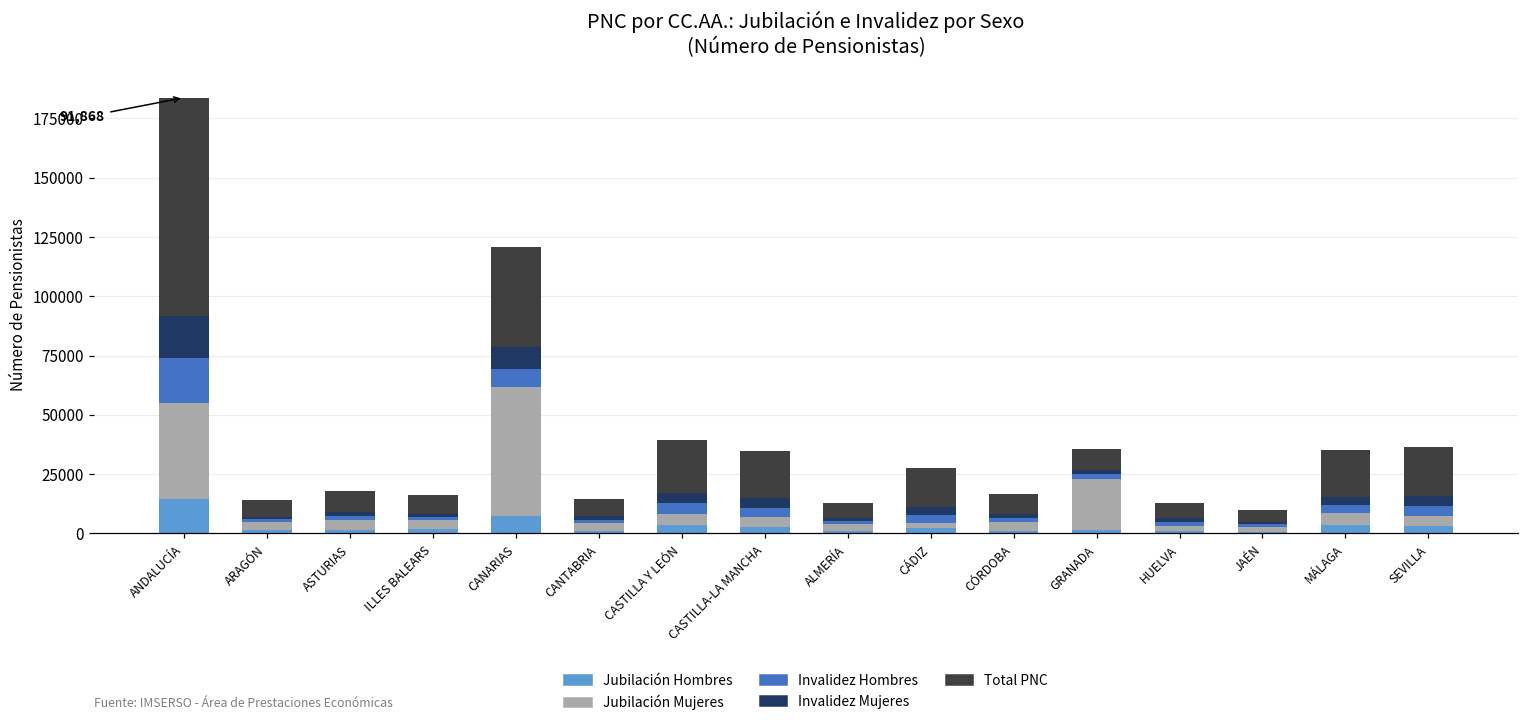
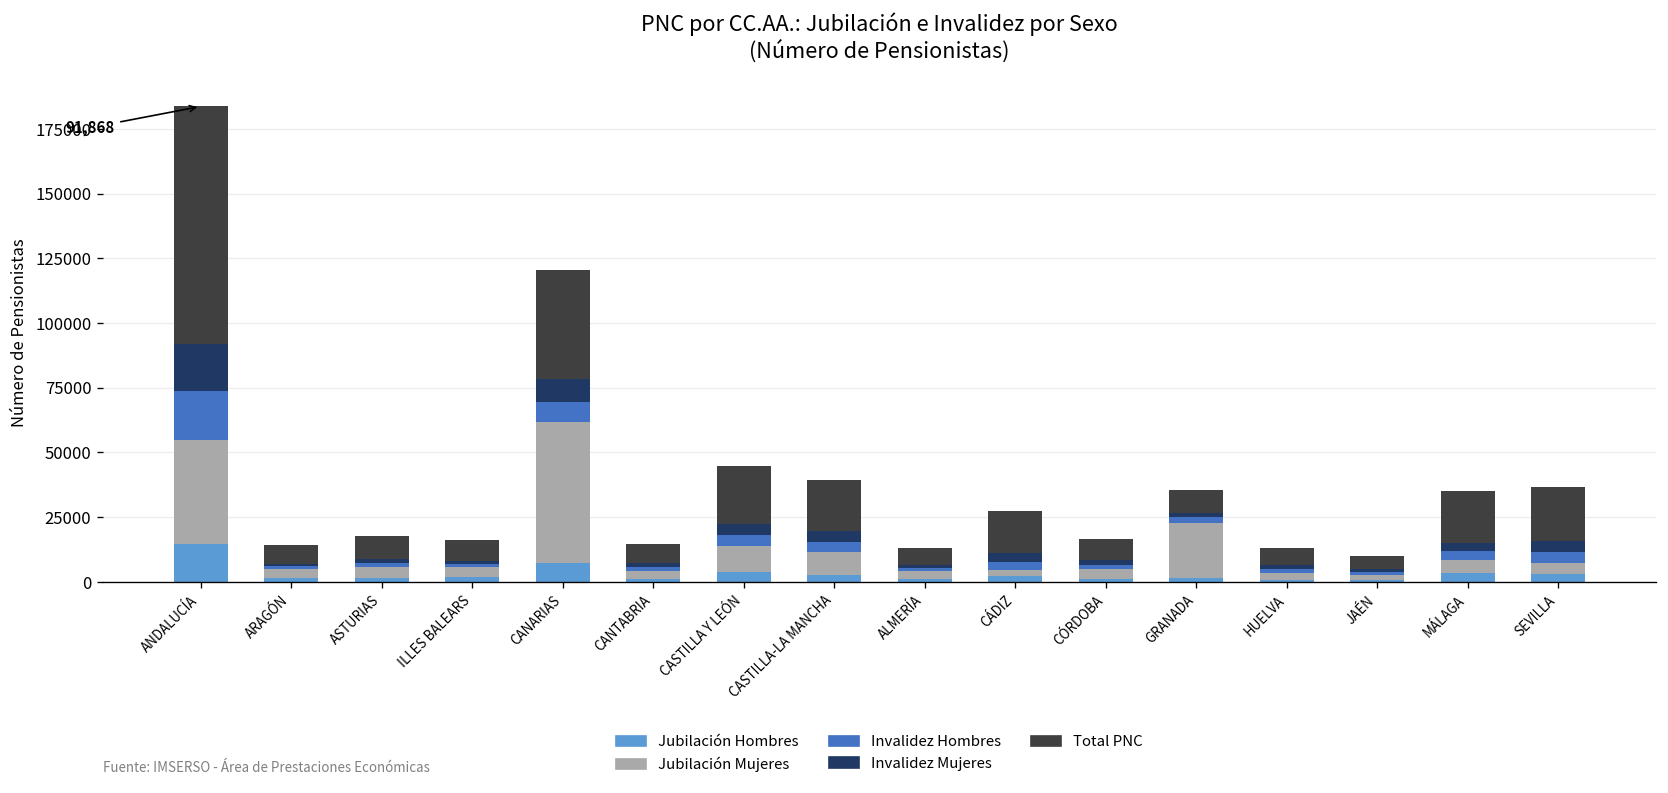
  {
    "Jubilación Mujeres": {
      "ANDALUCÍA": 40000,
      "ARAGÓN": 3000,
      "ASTURIAS": 4000,
      "ILLES BALEARS": 4000,
      "CANARIAS": 54000,
      "CANTABRIA": 3000,
-     "CASTILLA Y LEÓN": 5000,
-     "CASTILLA-LA MANCHA": 4000,
+     "CASTILLA Y LEÓN": 10000,
+     "CASTILLA-LA MANCHA": 9000,
      "ALMERÍA": 3000,
      "CÁDIZ": 2000,
      "CÓRDOBA": 4000,
      "GRANADA": 21000,
      "HUELVA": 2000,
      "JAÉN": 2000,
      "MÁLAGA": 5000,
      "SEVILLA": 4000
    }
  }
